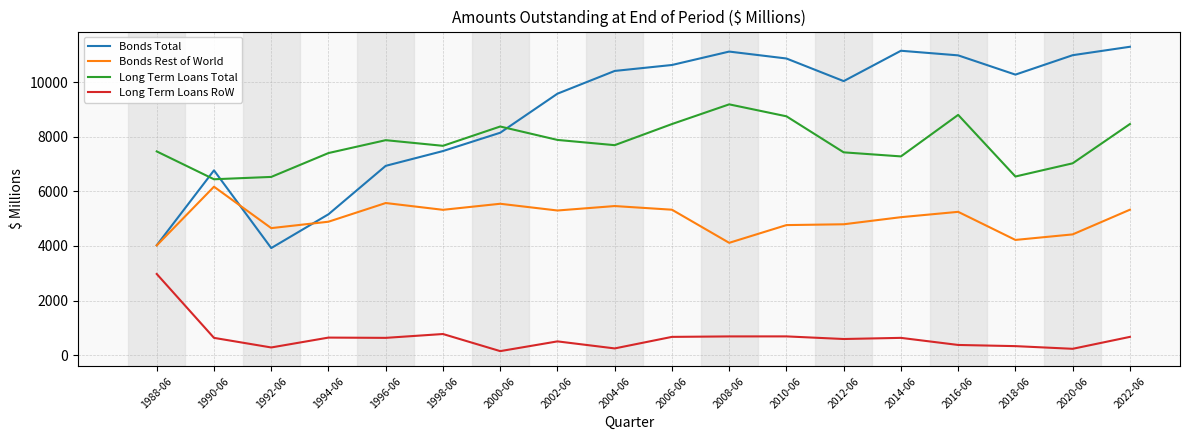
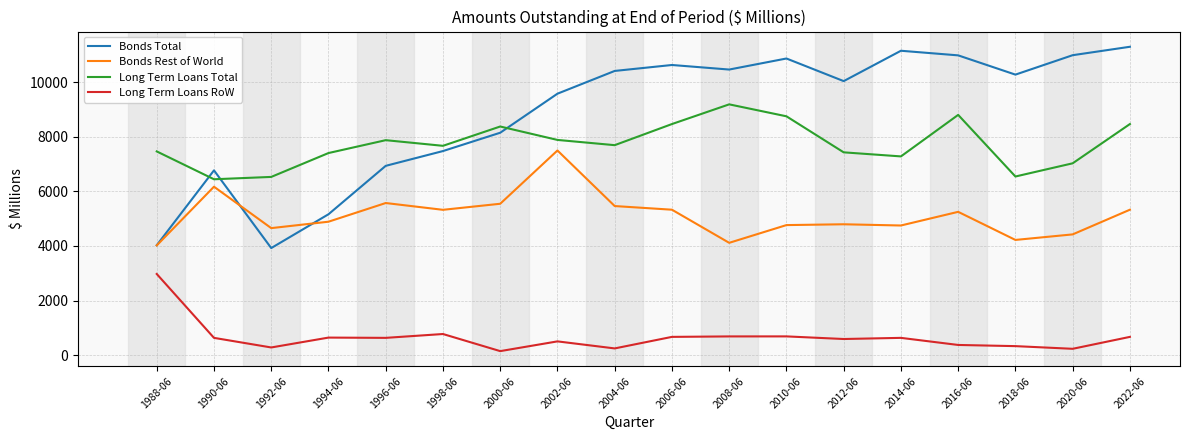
  {
    "Bonds Total": {
      "1990-06": 6800,
      "1992-06": 3900,
      "1994-06": 5200,
      "1996-06": 6900,
      "1998-06": 7500,
      "2000-06": 8200,
      "2002-06": 9600,
      "2004-06": 10400,
      "2006-06": 10600,
-     "2008-06": 11100,
+     "2008-06": 10500,
      "2010-06": 10900,
      "2012-06": 10000,
      "2014-06": 11200,
      "2016-06": 11000,
      "2018-06": 10300,
      "2020-06": 11000,
      "2022-06": 11300
    },
    "Bonds Rest of World": {
      "1990-06": 6200,
      "1992-06": 4700,
      "1994-06": 4900,
      "1996-06": 5600,
      "1998-06": 5300,
      "2000-06": 5500,
-     "2002-06": 5300,
+     "2002-06": 7500,
      "2004-06": 5500,
      "2006-06": 5300,
      "2008-06": 4100,
      "2010-06": 4800,
      "2012-06": 4800,
-     "2014-06": 5100,
+     "2014-06": 4800,
      "2016-06": 5300,
      "2018-06": 4200,
      "2020-06": 4400,
      "2022-06": 5300
    },
    "Long Term Loans Total": {
      "1988-06": 7500,
      "1990-06": 6400,
      "1992-06": 6500,
      "1994-06": 7400,
      "1996-06": 7900,
      "1998-06": 7700,
      "2000-06": 8400,
      "2002-06": 7900,
      "2004-06": 7700,
      "2006-06": 8500,
      "2008-06": 9200,
      "2010-06": 8800,
      "2012-06": 7400,
      "2014-06": 7300,
      "2016-06": 8800,
      "2018-06": 6500,
      "2020-06": 7000,
      "2022-06": 8500
    },
    "Long Term Loans RoW": {
      "1988-06": 3000,
      "1990-06": 600,
      "1992-06": 300,
      "1994-06": 600,
      "1996-06": 600,
      "1998-06": 800,
      "2000-06": 100,
      "2002-06": 500,
      "2004-06": 200,
      "2006-06": 700,
      "2008-06": 700,
      "2010-06": 700,
      "2012-06": 600,
      "2014-06": 600,
      "2016-06": 400,
      "2018-06": 300,
      "2020-06": 200,
      "2022-06": 700
    }
  }
